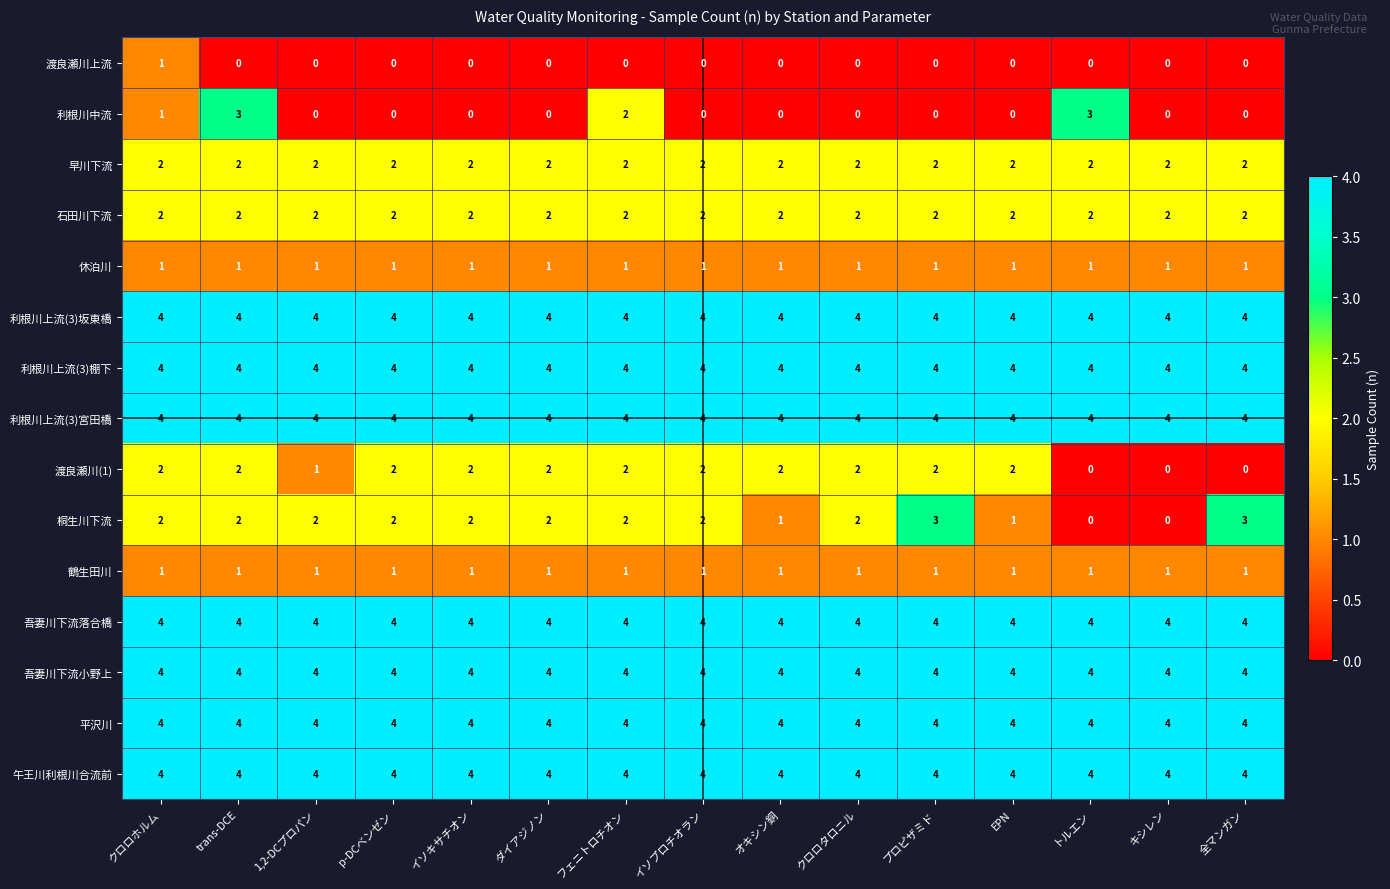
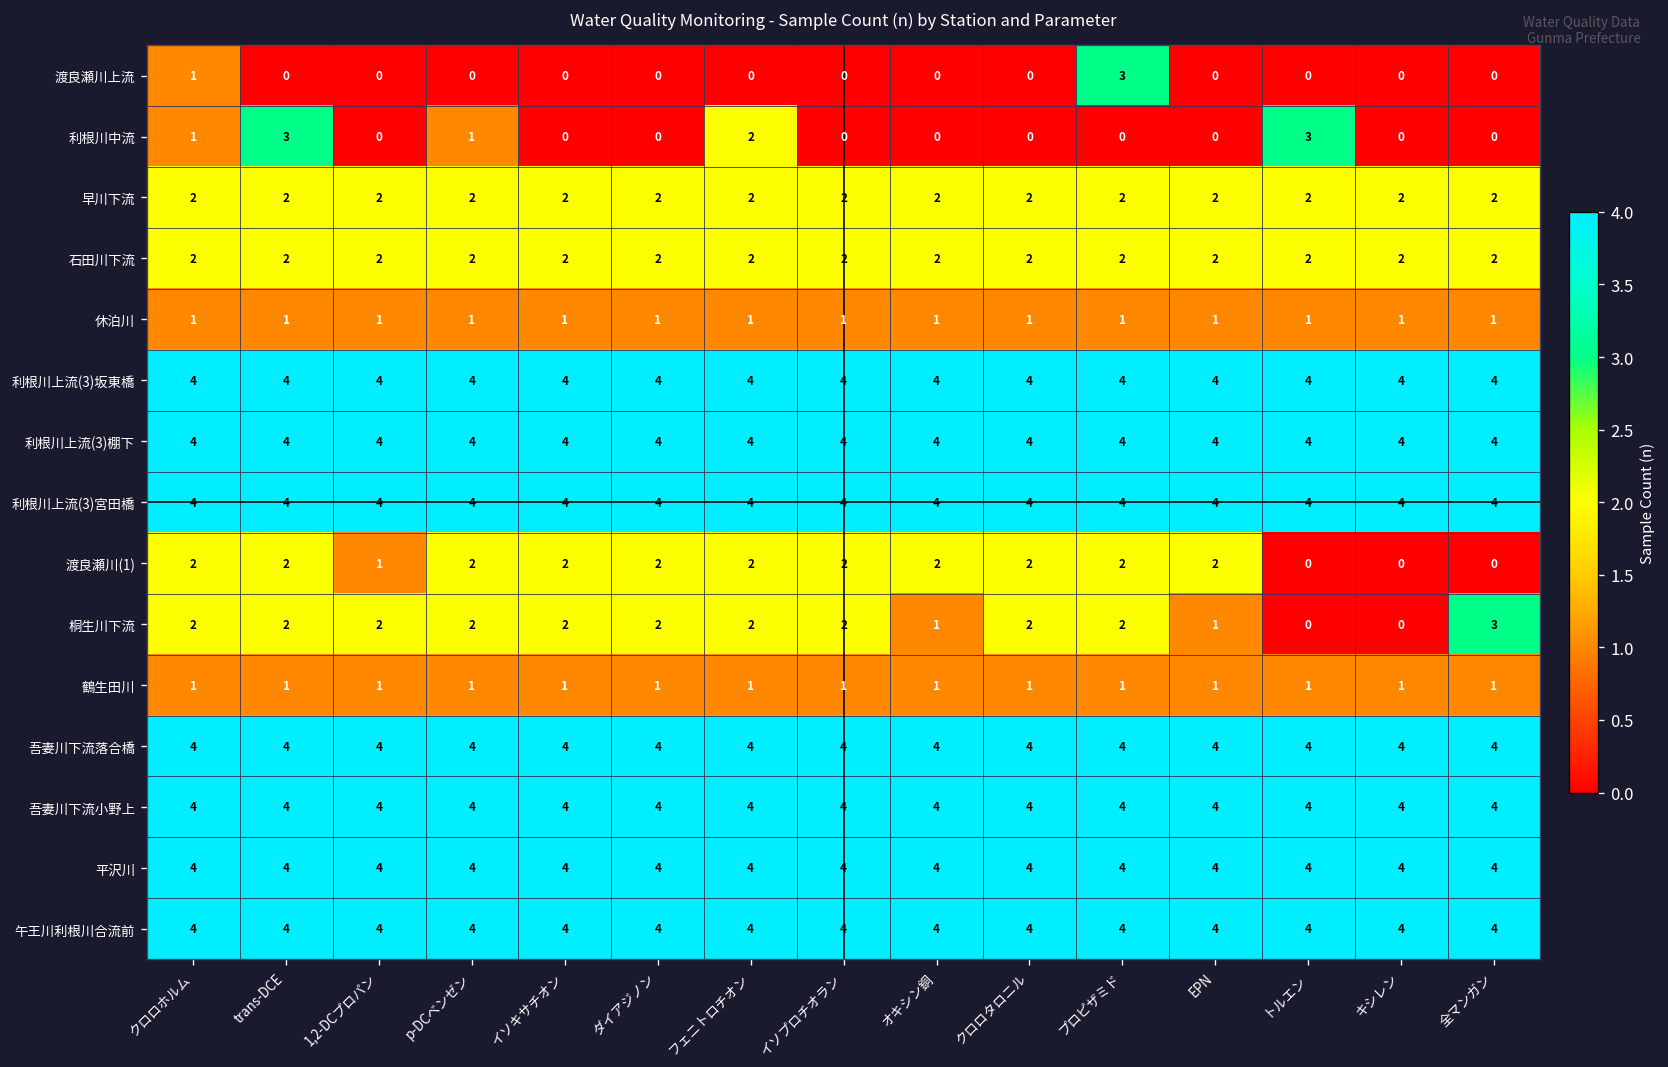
  {
    "渡良瀬川上流": {
      "クロロホルム": 1,
      "trans-DCE": 0,
      "1,2-DCプロパン": 0,
      "p-DCベンゼン": 0,
      "イソキサチオン": 0,
      "ダイアジノン": 0,
      "フェニトロチオン": 0,
      "イソプロチオラン": 0,
      "オキシン銅": 0,
      "クロロタロニル": 0,
-     "プロピザミド": 0,
+     "プロピザミド": 3,
      "EPN": 0,
      "トルエン": 0,
      "キシレン": 0,
      "全マンガン": 0
    },
    "利根川中流": {
      "クロロホルム": 1,
      "trans-DCE": 3,
      "1,2-DCプロパン": 0,
-     "p-DCベンゼン": 0,
+     "p-DCベンゼン": 1,
      "イソキサチオン": 0,
      "ダイアジノン": 0,
      "フェニトロチオン": 2,
      "イソプロチオラン": 0,
      "オキシン銅": 0,
      "クロロタロニル": 0,
      "プロピザミド": 0,
      "EPN": 0,
      "トルエン": 3,
      "キシレン": 0,
      "全マンガン": 0
    },
    "桐生川下流": {
      "クロロホルム": 2,
      "trans-DCE": 2,
      "1,2-DCプロパン": 2,
      "p-DCベンゼン": 2,
      "イソキサチオン": 2,
      "ダイアジノン": 2,
      "フェニトロチオン": 2,
      "イソプロチオラン": 2,
      "オキシン銅": 1,
      "クロロタロニル": 2,
-     "プロピザミド": 3,
+     "プロピザミド": 2,
      "EPN": 1,
      "トルエン": 0,
      "キシレン": 0,
      "全マンガン": 3
    }
  }
